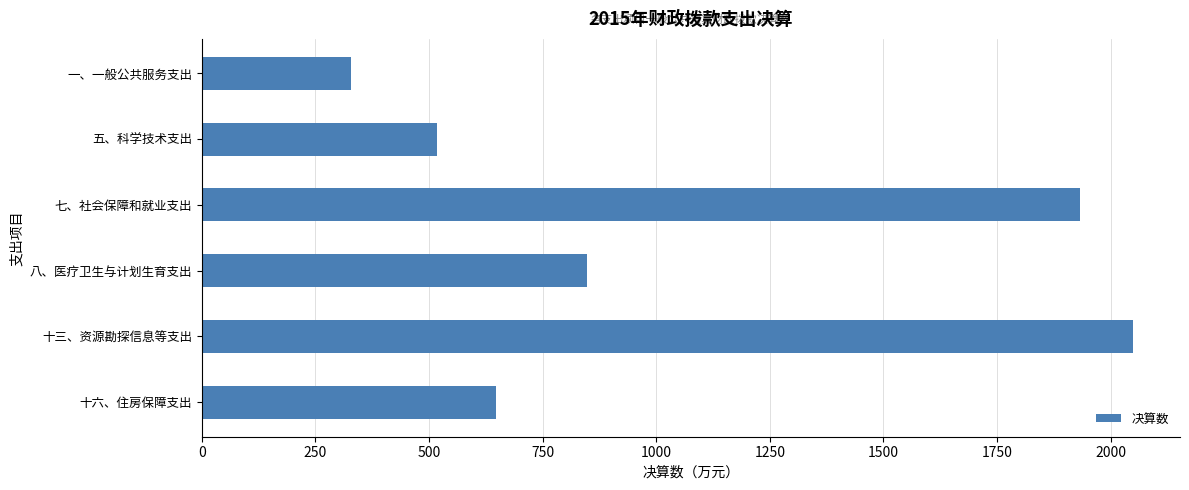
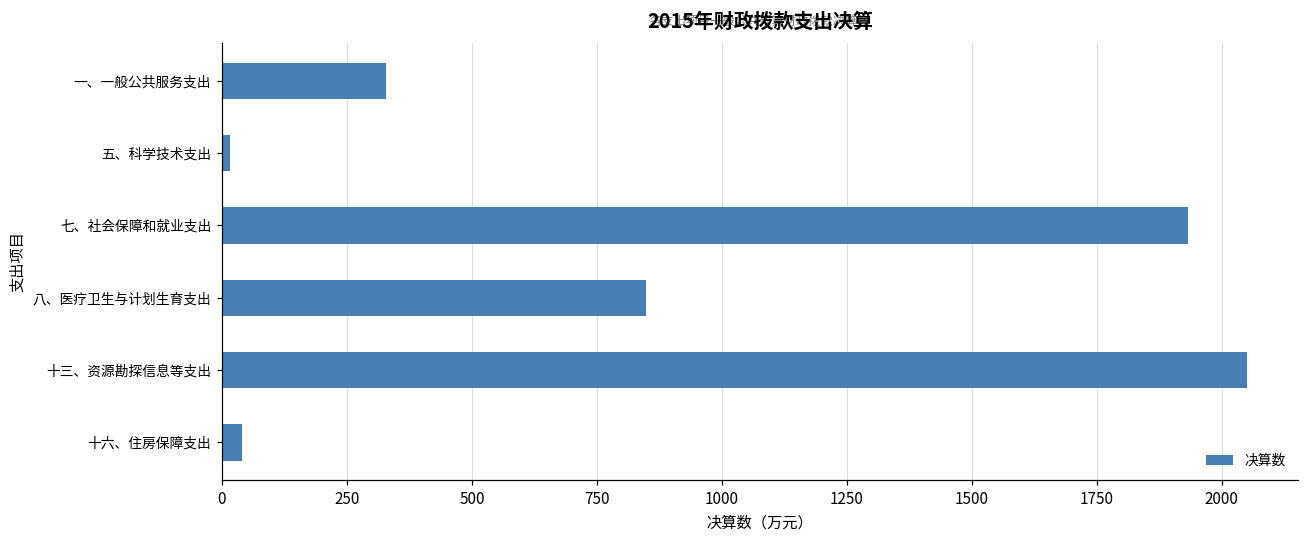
  {
    "一、一般公共服务支出": 330,
-   "五、科学技术支出": 520,
+   "五、科学技术支出": 20,
    "七、社会保障和就业支出": 1930,
    "八、医疗卫生与计划生育支出": 850,
    "十三、资源勘探信息等支出": 2050,
-   "十六、住房保障支出": 650
+   "十六、住房保障支出": 40
  }
